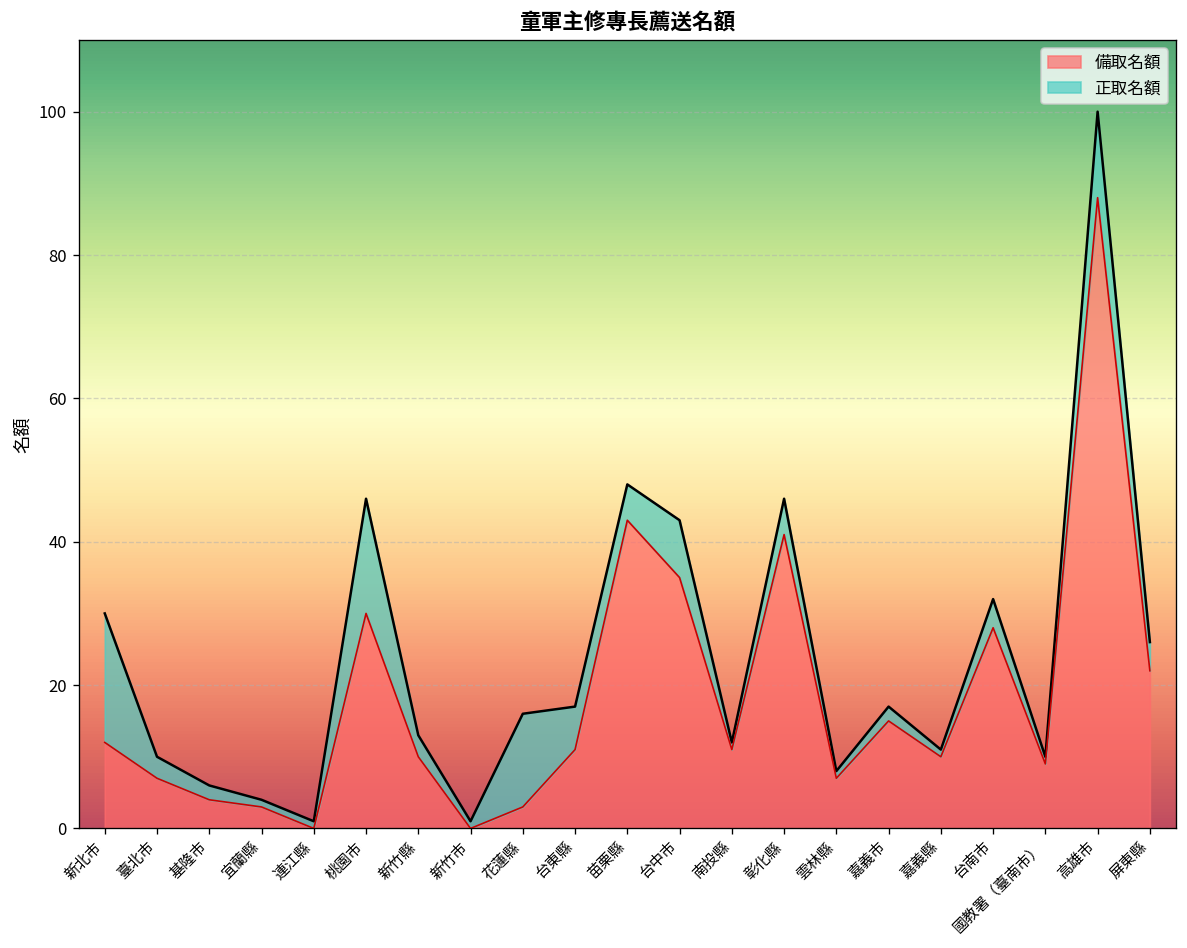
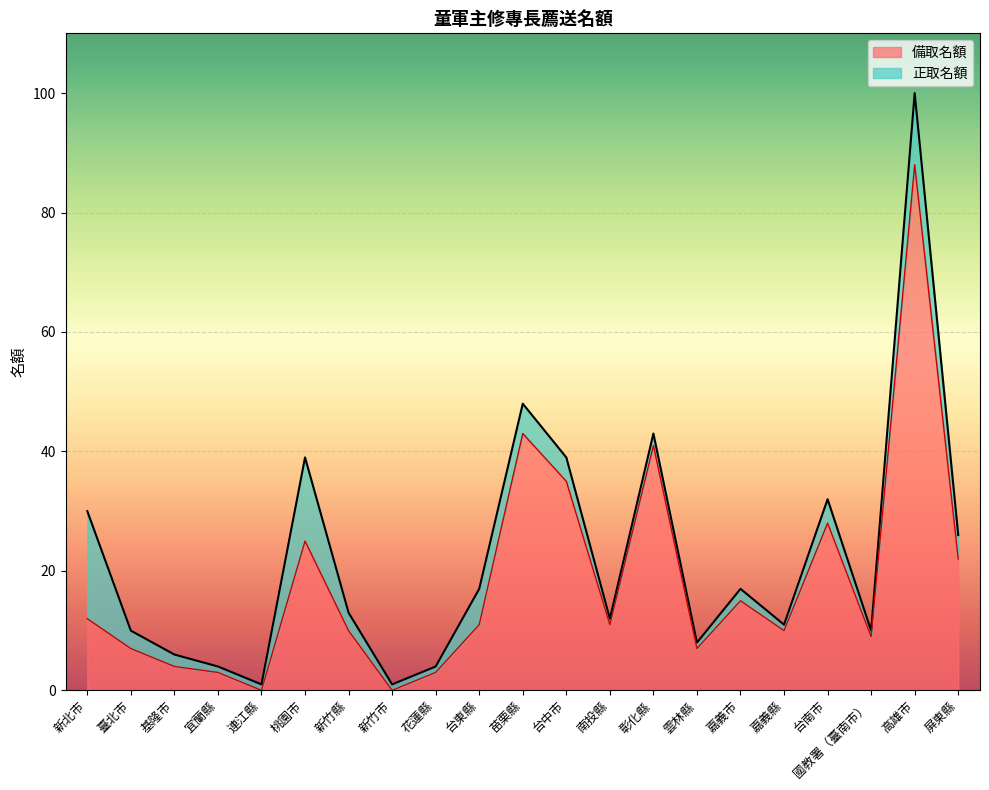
  {
    "備取名額": {
      "新北市": 12,
      "臺北市": 7,
      "基隆市": 4,
      "宜蘭縣": 3,
      "連江縣": 0,
-     "桃園市": 30,
+     "桃園市": 25,
      "新竹縣": 10,
      "新竹市": 0,
      "花蓮縣": 3,
      "台東縣": 11,
      "苗栗縣": 43,
      "台中市": 35,
      "南投縣": 11,
      "彰化縣": 41,
      "雲林縣": 7,
      "嘉義市": 15,
      "嘉義縣": 10,
      "台南市": 28,
      "國教署（臺南市）": 9,
      "高雄市": 88,
      "屏東縣": 22
    },
    "正取名額": {
      "新北市": 18,
      "臺北市": 3,
      "基隆市": 2,
      "宜蘭縣": 1,
      "連江縣": 1,
-     "桃園市": 16,
+     "桃園市": 14,
      "新竹縣": 3,
      "新竹市": 1,
-     "花蓮縣": 13,
+     "花蓮縣": 1,
      "台東縣": 6,
      "苗栗縣": 5,
-     "台中市": 8,
+     "台中市": 4,
      "南投縣": 1,
-     "彰化縣": 5,
+     "彰化縣": 2,
      "雲林縣": 1,
      "嘉義市": 2,
      "嘉義縣": 1,
      "台南市": 4,
      "國教署（臺南市）": 1,
      "高雄市": 12,
      "屏東縣": 4
    }
  }
